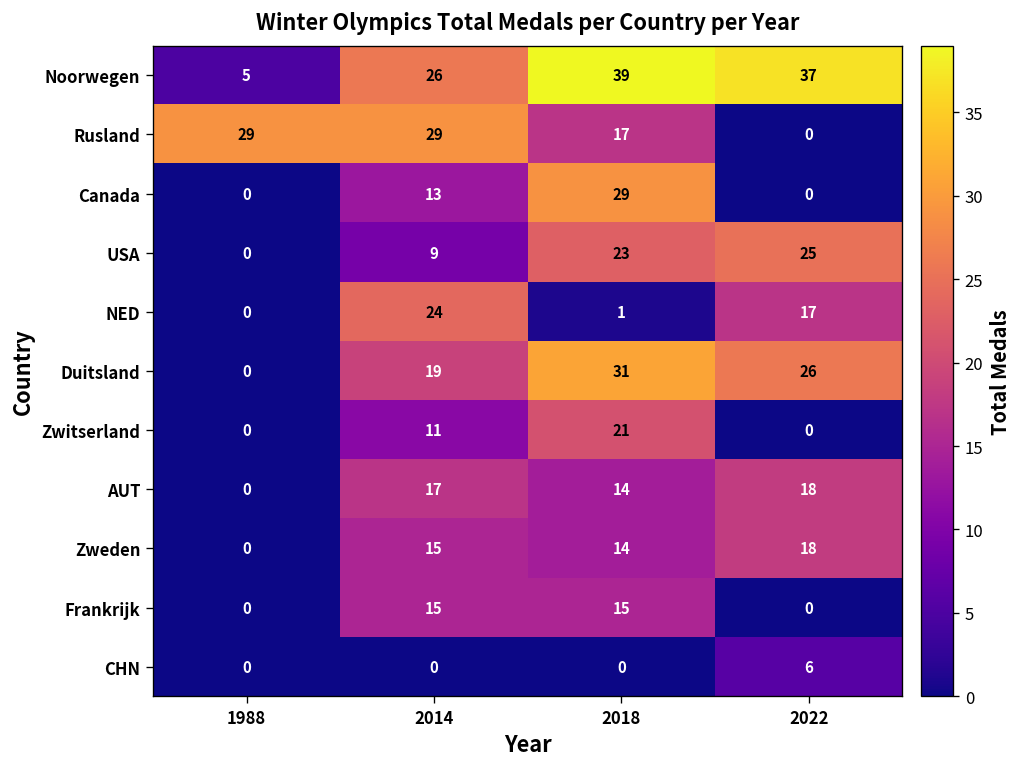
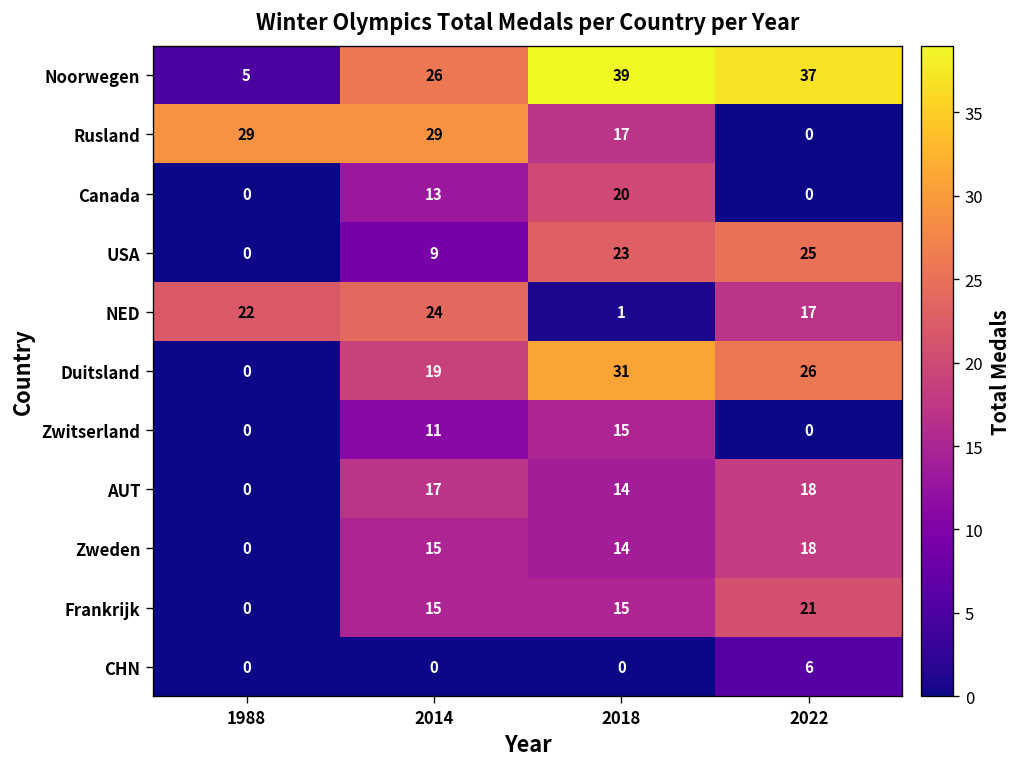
  {
    "Noorwegen": {
      "1988": 5,
      "2014": 26,
      "2018": 39,
      "2022": 37
    },
    "Rusland": {
      "1988": 29,
      "2014": 29,
      "2018": 17,
      "2022": 0
    },
    "Canada": {
      "1988": 0,
      "2014": 13,
-     "2018": 29,
+     "2018": 20,
      "2022": 0
    },
    "USA": {
      "1988": 0,
      "2014": 9,
      "2018": 23,
      "2022": 25
    },
    "NED": {
-     "1988": 0,
+     "1988": 22,
      "2014": 24,
      "2018": 1,
      "2022": 17
    },
    "Duitsland": {
      "1988": 0,
      "2014": 19,
      "2018": 31,
      "2022": 26
    },
    "Zwitserland": {
      "1988": 0,
      "2014": 11,
-     "2018": 21,
+     "2018": 15,
      "2022": 0
    },
    "AUT": {
      "1988": 0,
      "2014": 17,
      "2018": 14,
      "2022": 18
    },
    "Zweden": {
      "1988": 0,
      "2014": 15,
      "2018": 14,
      "2022": 18
    },
    "Frankrijk": {
      "1988": 0,
      "2014": 15,
      "2018": 15,
-     "2022": 0
+     "2022": 21
    },
    "CHN": {
      "1988": 0,
      "2014": 0,
      "2018": 0,
      "2022": 6
    }
  }
